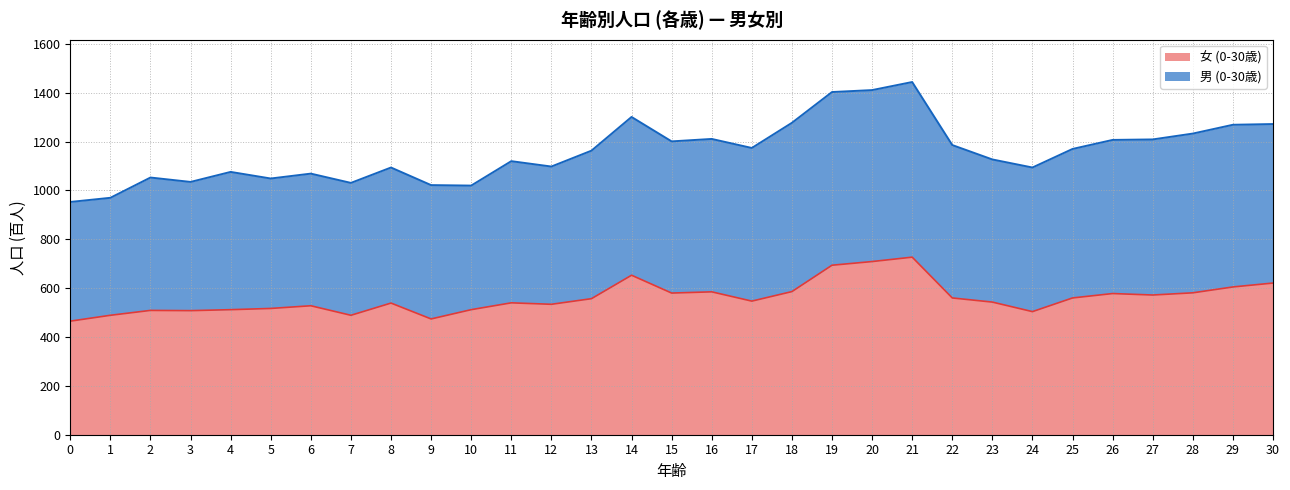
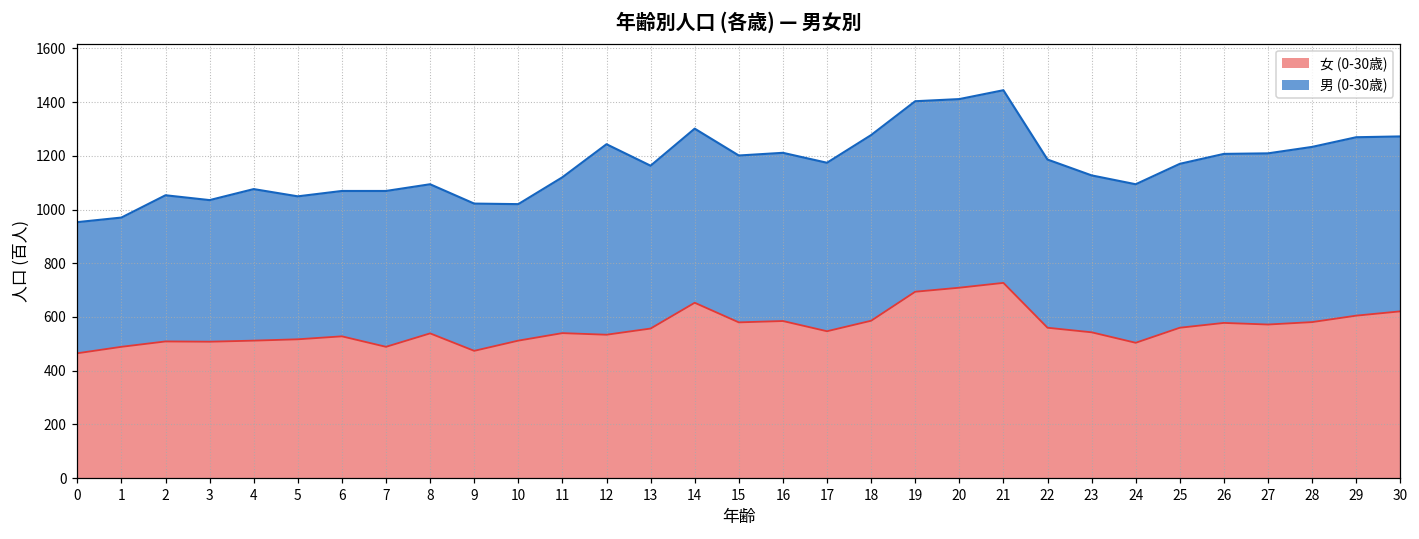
  {
    "女 (0-30歳)": {
      "0": 470,
      "1": 490,
      "2": 510,
      "3": 510,
      "4": 510,
      "5": 520,
      "6": 530,
      "7": 490,
      "8": 540,
      "9": 470,
      "10": 510,
      "11": 540,
      "12": 530,
      "13": 560,
      "14": 650,
      "15": 580,
      "16": 590,
      "17": 550,
      "18": 590,
      "19": 690,
      "20": 710,
      "21": 730,
      "22": 560,
      "23": 540,
      "24": 500,
      "25": 560,
      "26": 580,
      "27": 570,
      "28": 580,
      "29": 610,
      "30": 620
    },
    "男 (0-30歳)": {
      "0": 490,
      "1": 480,
      "2": 540,
      "3": 530,
      "4": 560,
      "5": 530,
      "6": 540,
-     "7": 540,
+     "7": 580,
      "8": 560,
      "9": 550,
      "10": 510,
      "11": 580,
-     "12": 560,
+     "12": 710,
      "13": 610,
      "14": 650,
      "15": 620,
      "16": 630,
      "17": 630,
      "18": 690,
      "19": 710,
      "20": 700,
      "21": 720,
      "22": 630,
      "23": 580,
      "24": 590,
      "25": 610,
      "26": 630,
      "27": 640,
      "28": 650,
      "29": 660,
      "30": 650
    }
  }
